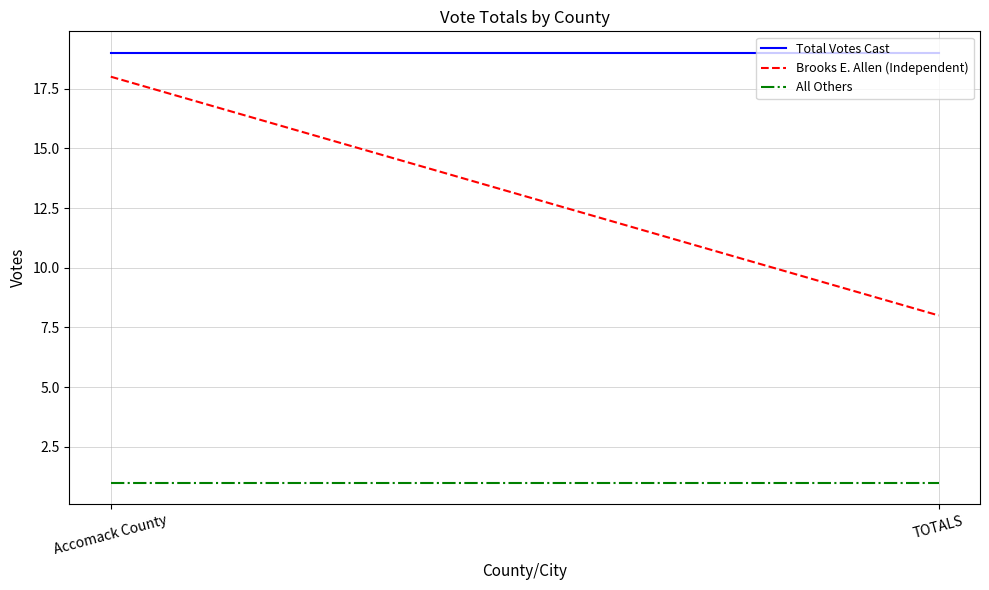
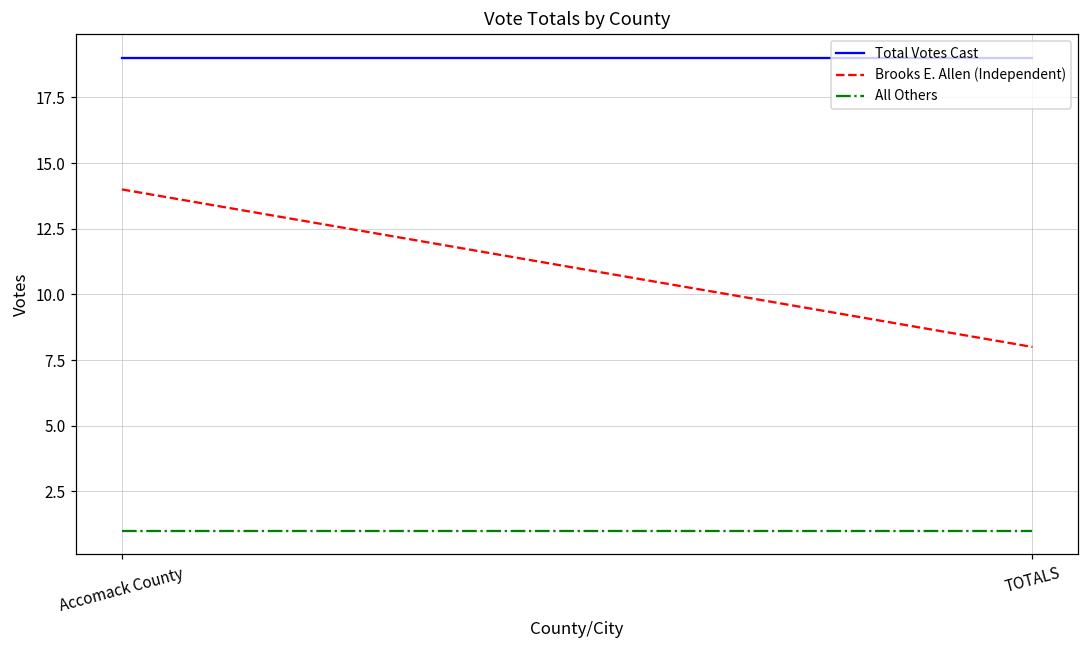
  {
    "Total Votes Cast": {
      "Accomack County": 19
    },
    "Brooks E. Allen (Independent)": {
-     "Accomack County": 18,
+     "Accomack County": 14,
      "TOTALS": 8
    },
    "All Others": {
      "Accomack County": 1,
      "TOTALS": 1
    }
  }
